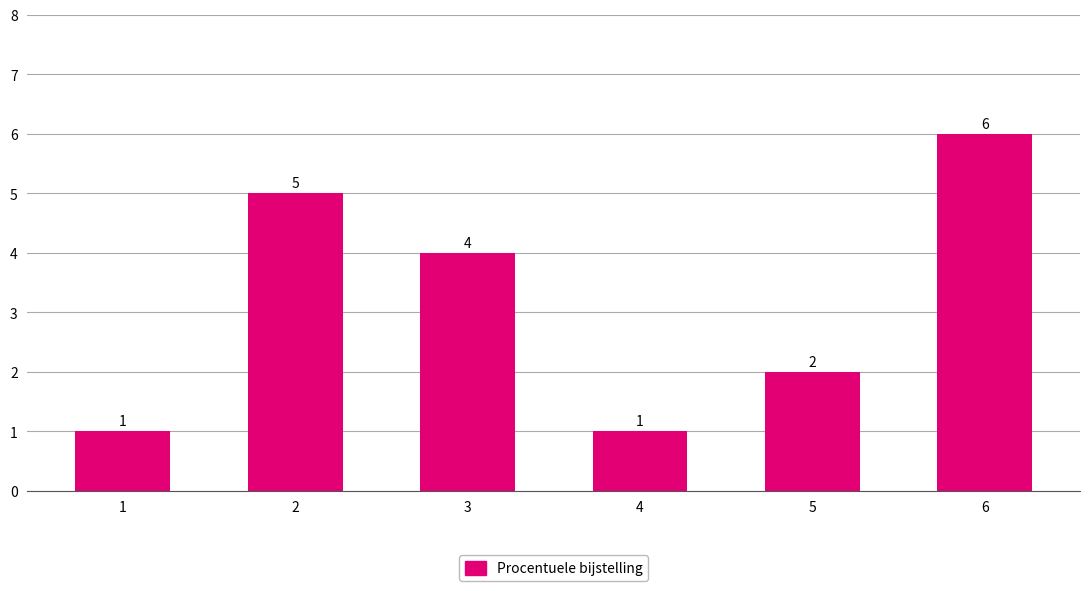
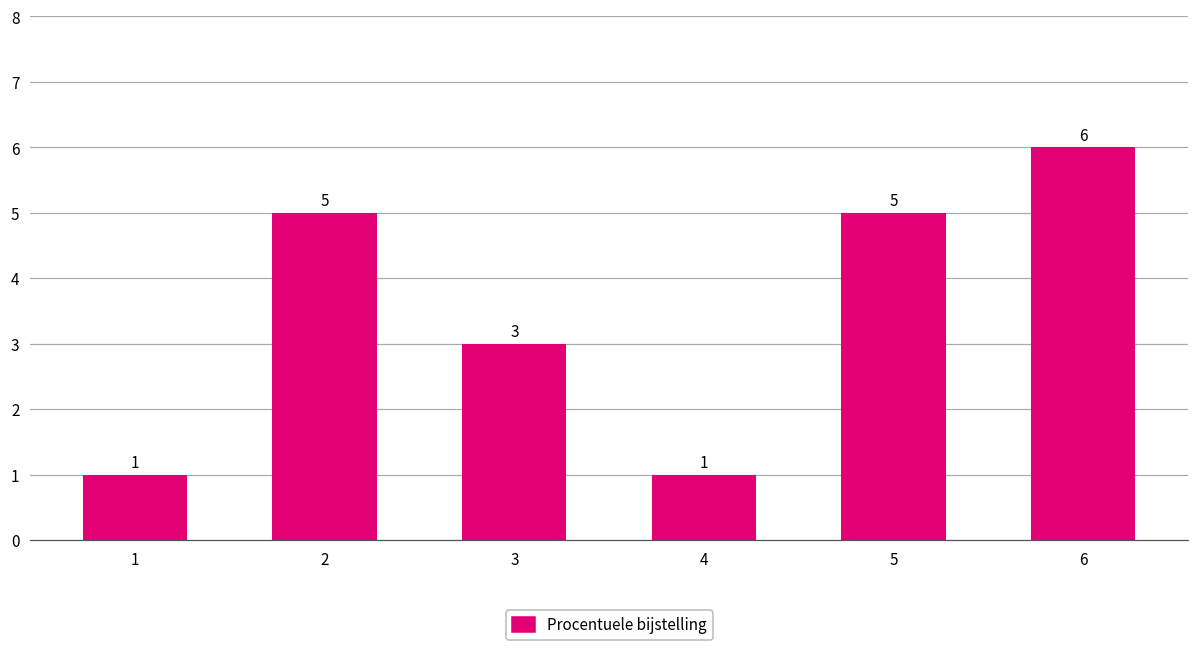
  {
    "1": 1,
    "2": 5,
-   "3": 4,
+   "3": 3,
    "4": 1,
-   "5": 2,
+   "5": 5,
    "6": 6
  }
